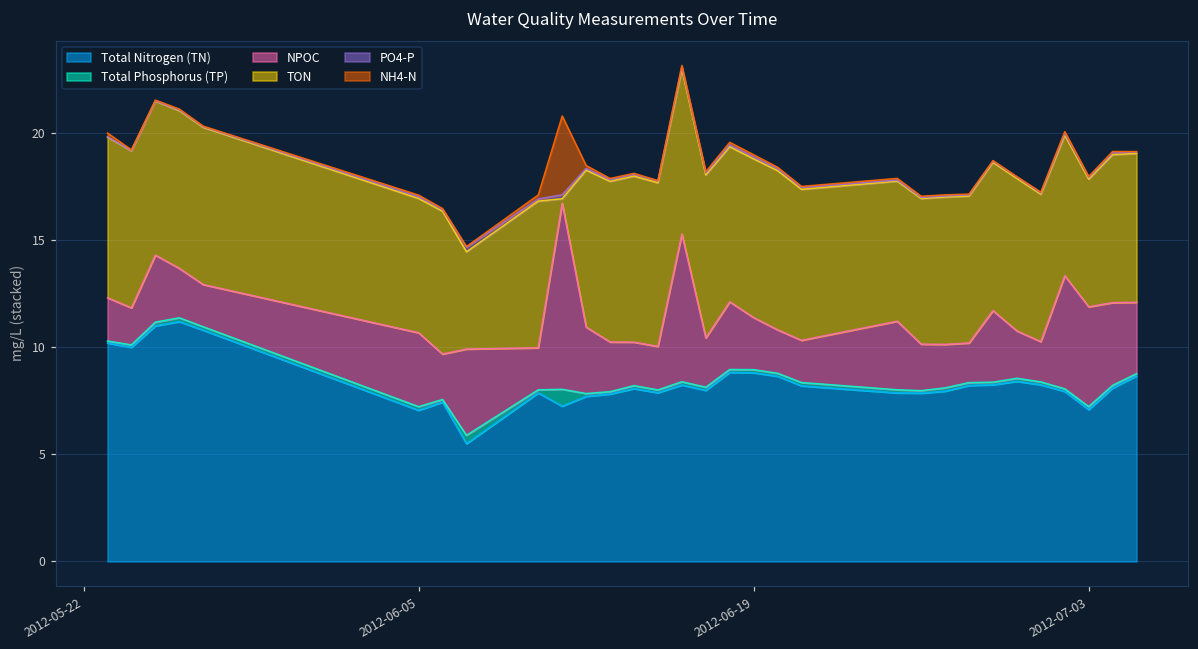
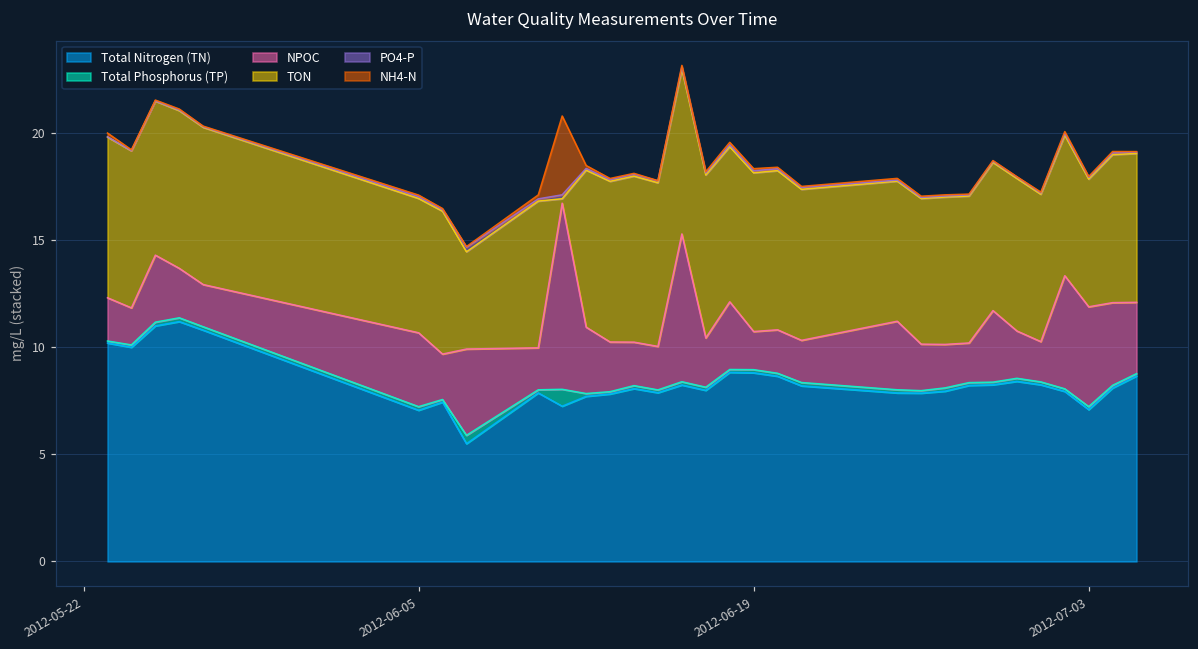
  {
    "Total Nitrogen (TN)": {
      "2012-06-05": 7.1,
      "2012-06-19": 8.8,
      "2012-07-03": 7.1
    },
    "Total Phosphorus (TP)": {
      "2012-06-05": 0.2,
      "2012-06-19": 0.1,
      "2012-07-03": 0.1
    },
    "NPOC": {
      "2012-06-05": 3.5,
-     "2012-06-19": 2.4,
+     "2012-06-19": 1.8,
      "2012-07-03": 4.7
    }
  }
